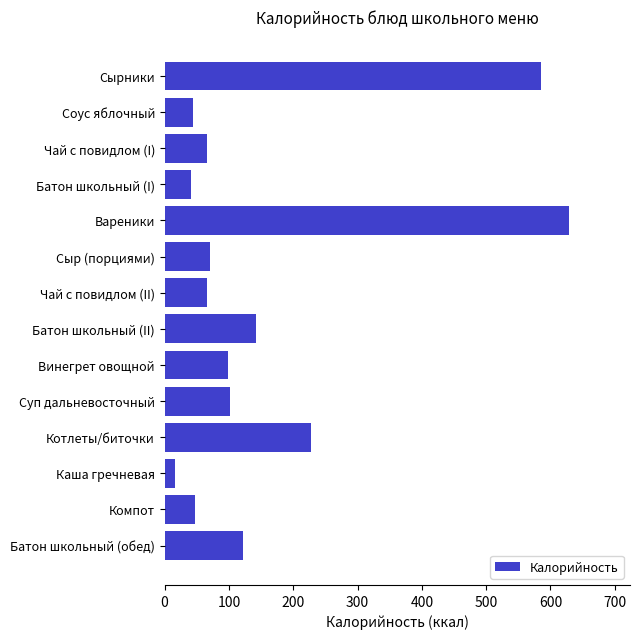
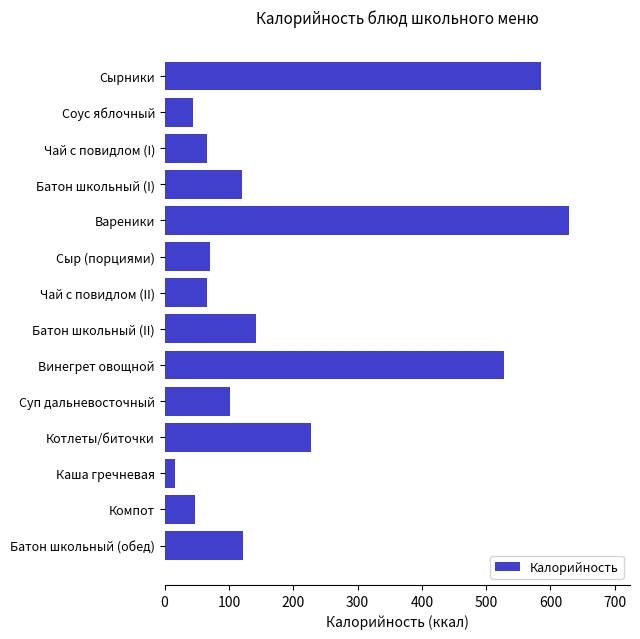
  {
    "Сырники": 590,
    "Соус яблочный": 40,
    "Чай с повидлом (I)": 70,
-   "Батон школьный (I)": 40,
+   "Батон школьный (I)": 120,
    "Вареники": 630,
    "Сыр (порциями)": 70,
    "Чай с повидлом (II)": 70,
    "Батон школьный (II)": 140,
-   "Винегрет овощной": 100,
+   "Винегрет овощной": 530,
    "Суп дальневосточный": 100,
    "Котлеты/биточки": 230,
    "Каша гречневая": 20,
    "Компот": 50,
    "Батон школьный (обед)": 120
  }
